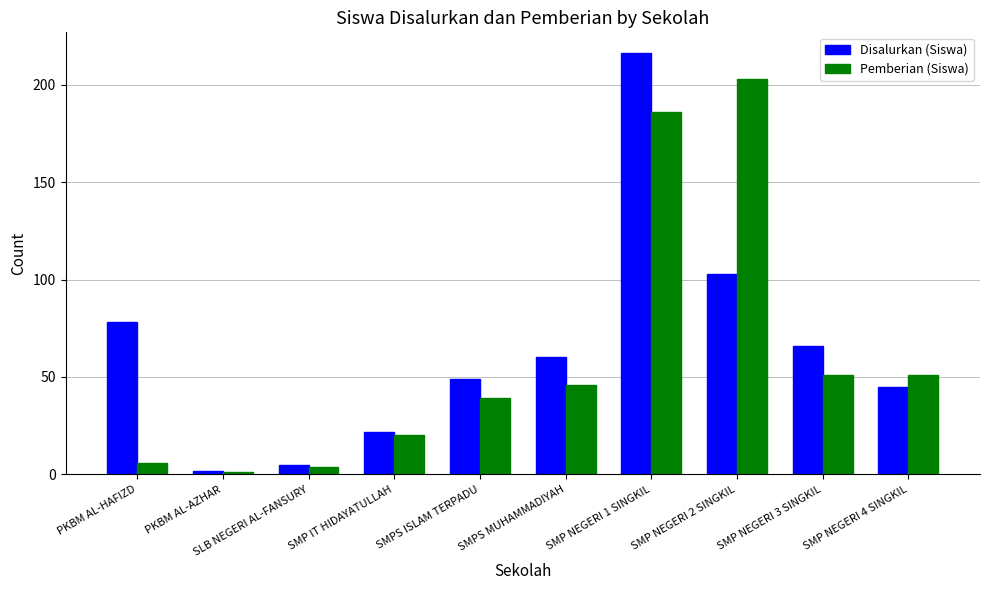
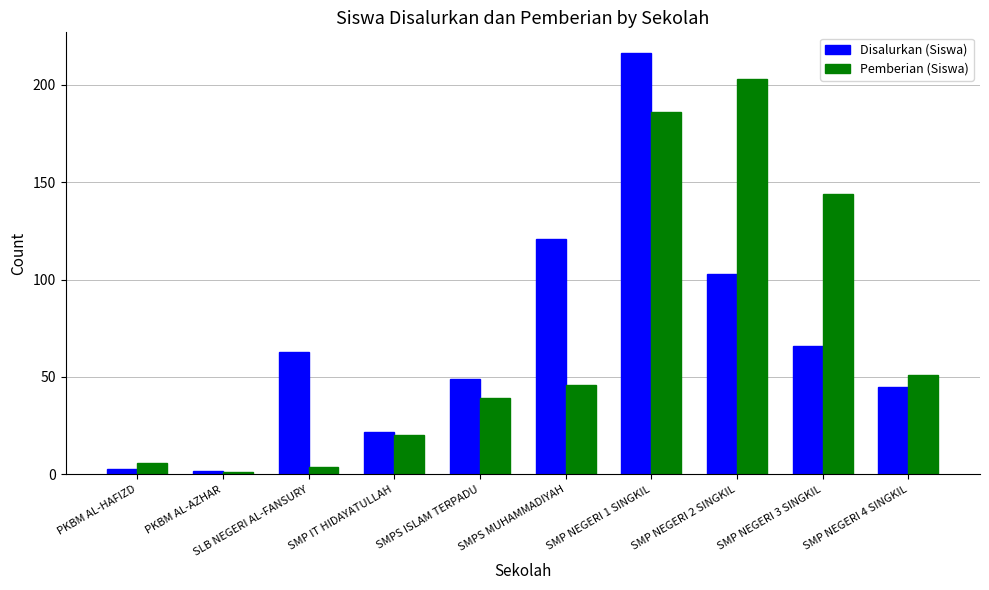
  {
    "Disalurkan (Siswa)": {
-     "PKBM AL-HAFIZD": 78,
+     "PKBM AL-HAFIZD": 3,
      "PKBM AL-AZHAR": 2,
-     "SLB NEGERI AL-FANSURY": 5,
+     "SLB NEGERI AL-FANSURY": 63,
      "SMP IT HIDAYATULLAH": 22,
      "SMPS ISLAM TERPADU": 49,
-     "SMPS MUHAMMADIYAH": 60,
+     "SMPS MUHAMMADIYAH": 121,
      "SMP NEGERI 1 SINGKIL": 216,
      "SMP NEGERI 2 SINGKIL": 103,
      "SMP NEGERI 3 SINGKIL": 66,
      "SMP NEGERI 4 SINGKIL": 45
    },
    "Pemberian (Siswa)": {
      "PKBM AL-HAFIZD": 6,
      "SLB NEGERI AL-FANSURY": 4,
      "SMP IT HIDAYATULLAH": 20,
      "SMPS ISLAM TERPADU": 39,
      "SMPS MUHAMMADIYAH": 46,
      "SMP NEGERI 1 SINGKIL": 186,
      "SMP NEGERI 2 SINGKIL": 203,
-     "SMP NEGERI 3 SINGKIL": 51,
+     "SMP NEGERI 3 SINGKIL": 144,
      "SMP NEGERI 4 SINGKIL": 51
    }
  }
